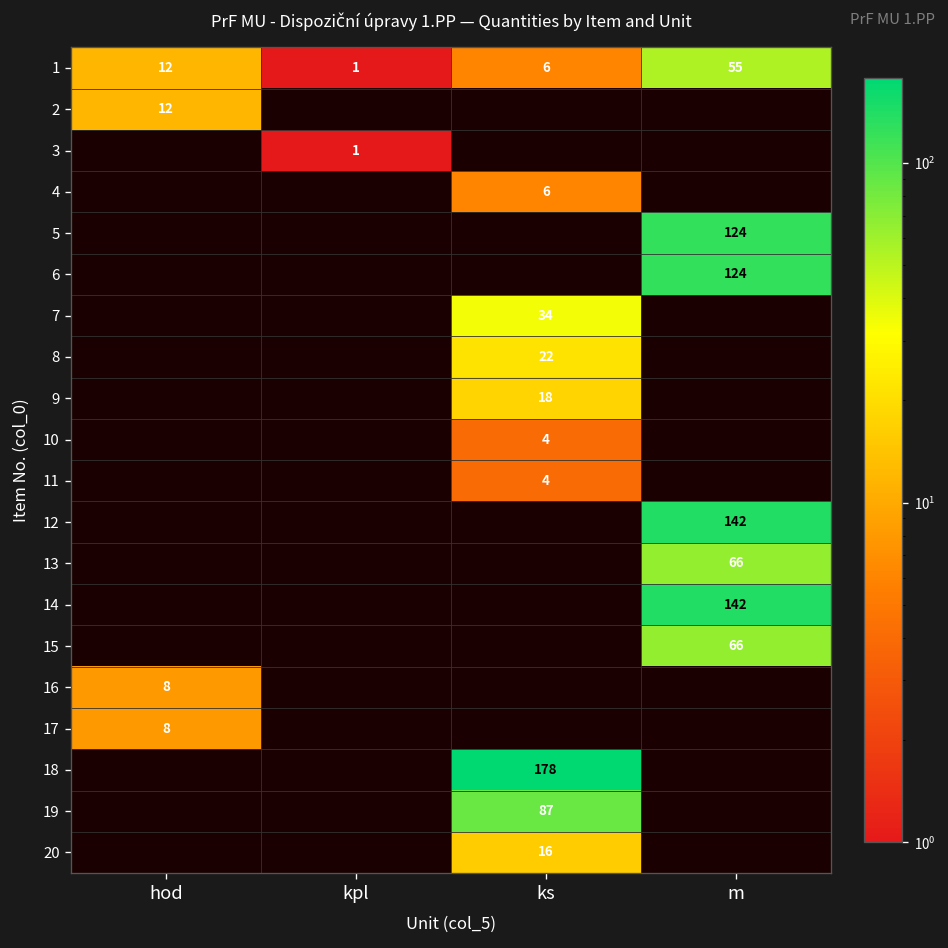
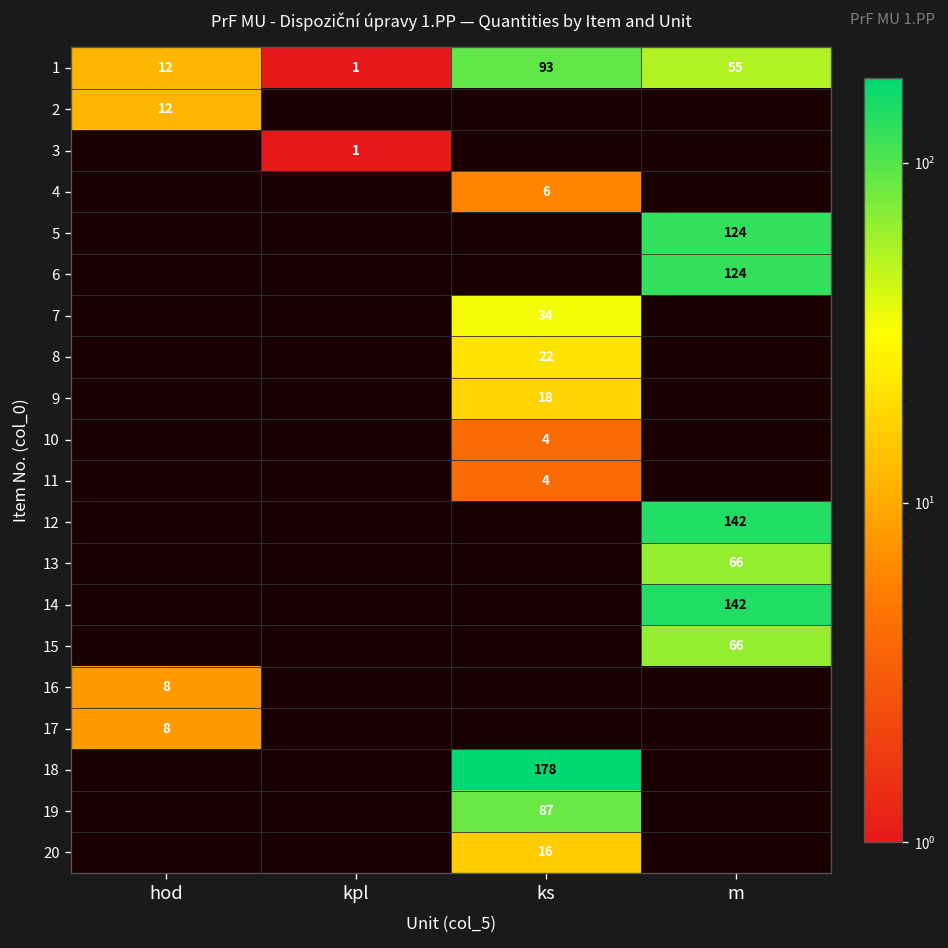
  {
    "1": {
      "hod": 12,
      "kpl": 1,
-     "ks": 6,
+     "ks": 93,
      "m": 55
    },
    "2": {
      "hod": 12
    },
    "3": {
      "kpl": 1
    },
    "4": {
      "ks": 6
    },
    "5": {
      "m": 124
    },
    "6": {
      "m": 124
    },
    "7": {
      "ks": 34
    },
    "8": {
      "ks": 22
    },
    "9": {
      "ks": 18
    },
    "10": {
      "ks": 4
    },
    "11": {
      "ks": 4
    },
    "12": {
      "m": 142
    },
    "13": {
      "m": 66
    },
    "14": {
      "m": 142
    },
    "15": {
      "m": 66
    },
    "16": {
      "hod": 8
    },
    "17": {
      "hod": 8
    },
    "18": {
      "ks": 178
    },
    "19": {
      "ks": 87
    },
    "20": {
      "ks": 16
    }
  }
